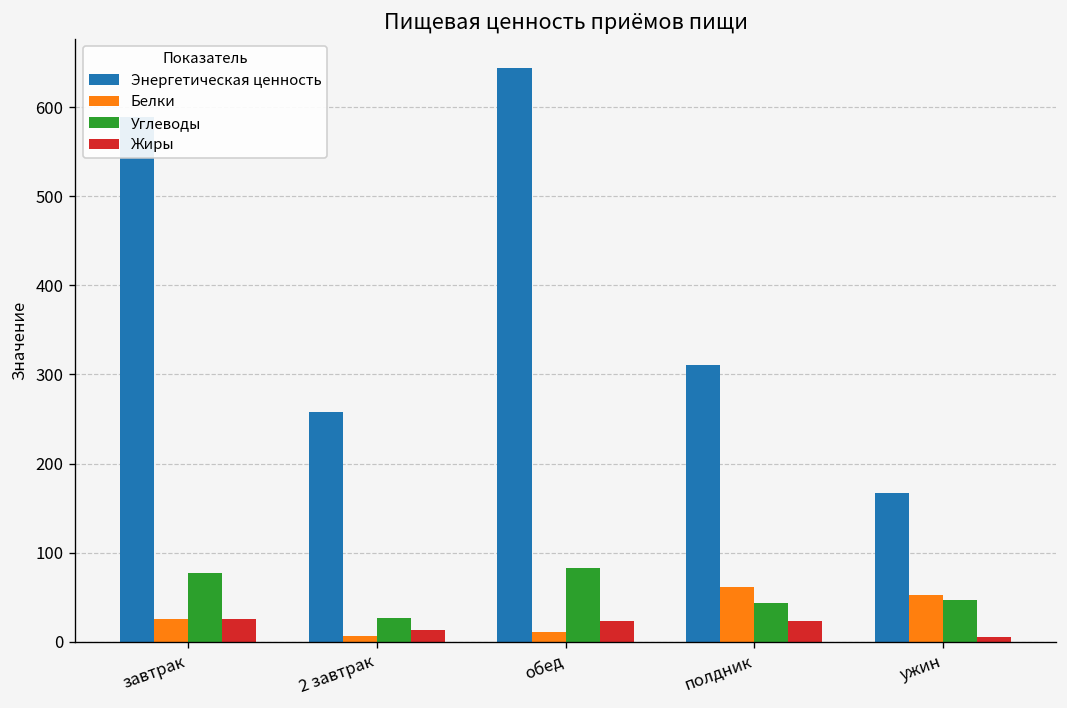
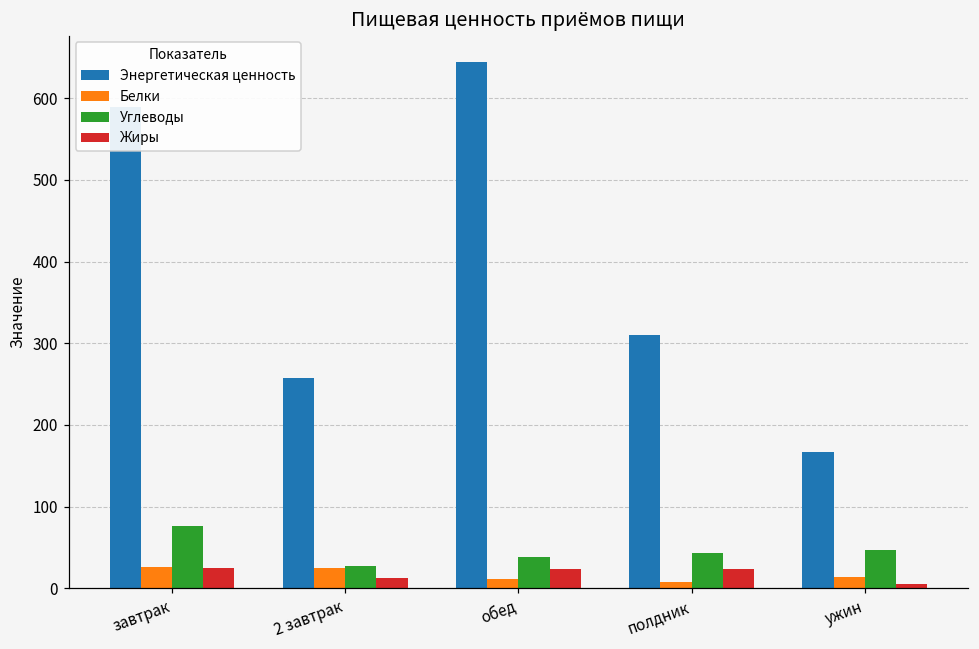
  {
    "Энергетическая ценность": {
      "2 завтрак": 260,
      "обед": 640,
      "полдник": 310,
      "ужин": 170
    },
    "Белки": {
      "завтрак": 30,
-     "2 завтрак": 10,
+     "2 завтрак": 20,
      "обед": 10,
-     "полдник": 60,
-     "ужин": 50
+     "полдник": 10,
+     "ужин": 10
    },
    "Углеводы": {
      "завтрак": 80,
      "2 завтрак": 30,
-     "обед": 80,
+     "обед": 40,
      "полдник": 40,
      "ужин": 50
    },
    "Жиры": {
      "завтрак": 30,
      "2 завтрак": 10,
      "обед": 20,
      "полдник": 20,
      "ужин": 10
    }
  }
